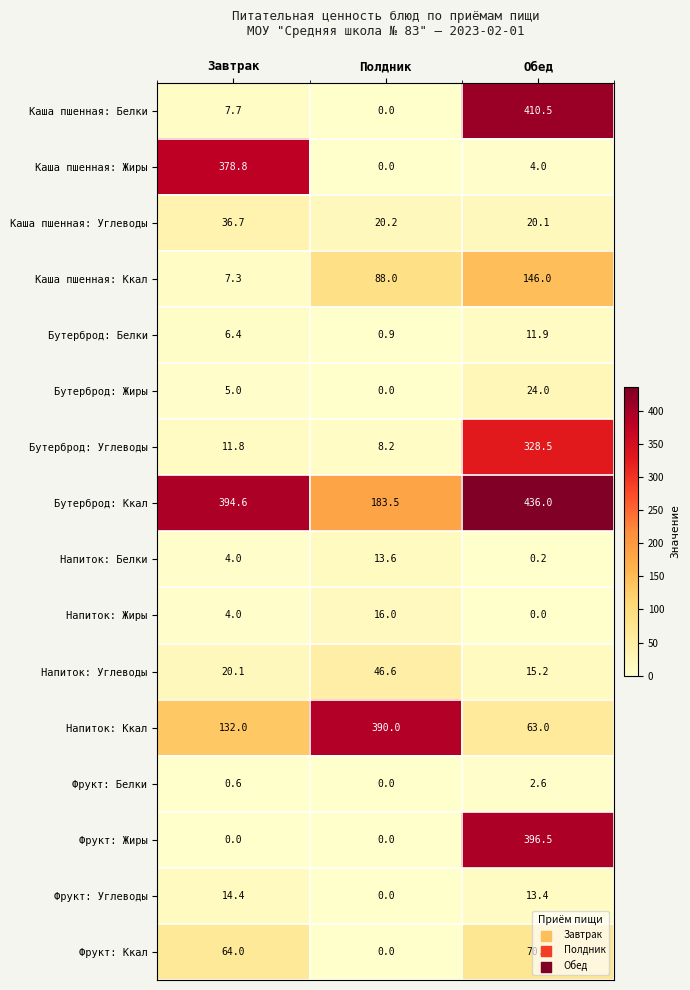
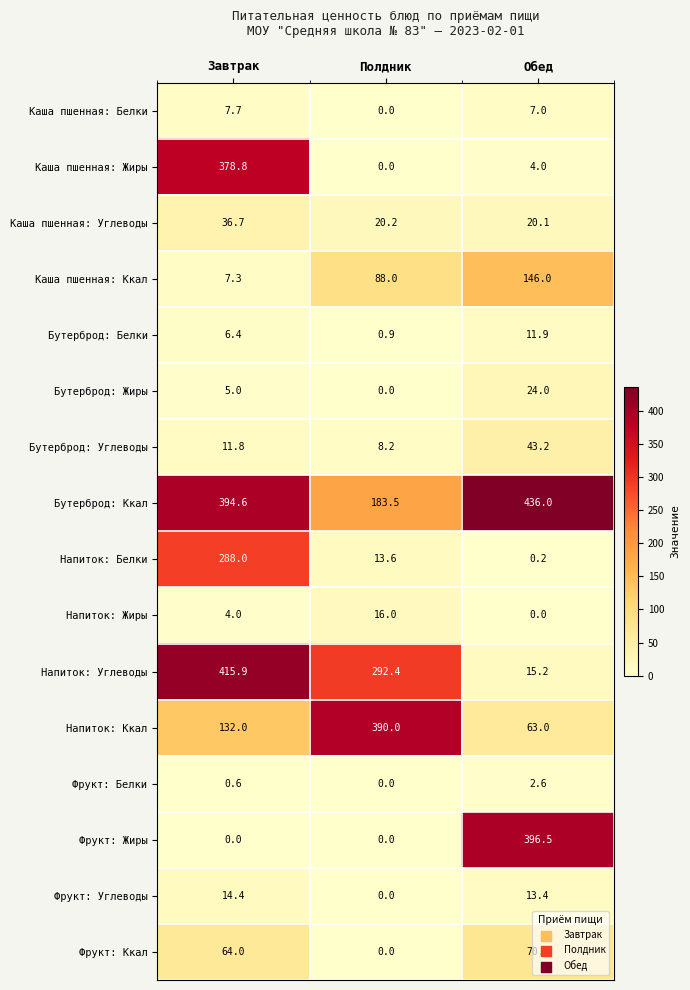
  {
    "Каша пшенная: Белки": {
      "Завтрак": 7.7,
      "Полдник": 0.0,
-     "Обед": 410.5
+     "Обед": 7.0
    },
    "Каша пшенная: Жиры": {
      "Завтрак": 378.8,
      "Полдник": 0.0,
      "Обед": 4.0
    },
    "Каша пшенная: Углеводы": {
      "Завтрак": 36.7,
      "Полдник": 20.2,
      "Обед": 20.1
    },
    "Каша пшенная: Ккал": {
      "Завтрак": 7.3,
      "Полдник": 88.0,
      "Обед": 146.0
    },
    "Бутерброд: Белки": {
      "Завтрак": 6.4,
      "Полдник": 0.9,
      "Обед": 11.9
    },
    "Бутерброд: Жиры": {
      "Завтрак": 5.0,
      "Полдник": 0.0,
      "Обед": 24.0
    },
    "Бутерброд: Углеводы": {
      "Завтрак": 11.8,
      "Полдник": 8.2,
-     "Обед": 328.5
+     "Обед": 43.2
    },
    "Бутерброд: Ккал": {
      "Завтрак": 394.6,
      "Полдник": 183.5,
      "Обед": 436.0
    },
    "Напиток: Белки": {
-     "Завтрак": 4.0,
+     "Завтрак": 288.0,
      "Полдник": 13.6,
      "Обед": 0.2
    },
    "Напиток: Жиры": {
      "Завтрак": 4.0,
      "Полдник": 16.0,
      "Обед": 0.0
    },
    "Напиток: Углеводы": {
-     "Завтрак": 20.1,
-     "Полдник": 46.6,
+     "Завтрак": 415.9,
+     "Полдник": 292.4,
      "Обед": 15.2
    },
    "Напиток: Ккал": {
      "Завтрак": 132.0,
      "Полдник": 390.0,
      "Обед": 63.0
    },
    "Фрукт: Белки": {
      "Завтрак": 0.6,
      "Полдник": 0.0,
      "Обед": 2.6
    },
    "Фрукт: Жиры": {
      "Завтрак": 0.0,
      "Полдник": 0.0,
      "Обед": 396.5
    },
    "Фрукт: Углеводы": {
      "Завтрак": 14.4,
      "Полдник": 0.0,
      "Обед": 13.4
    },
    "Фрукт: Ккал": {
      "Завтрак": 64.0,
      "Полдник": 0.0
    }
  }
